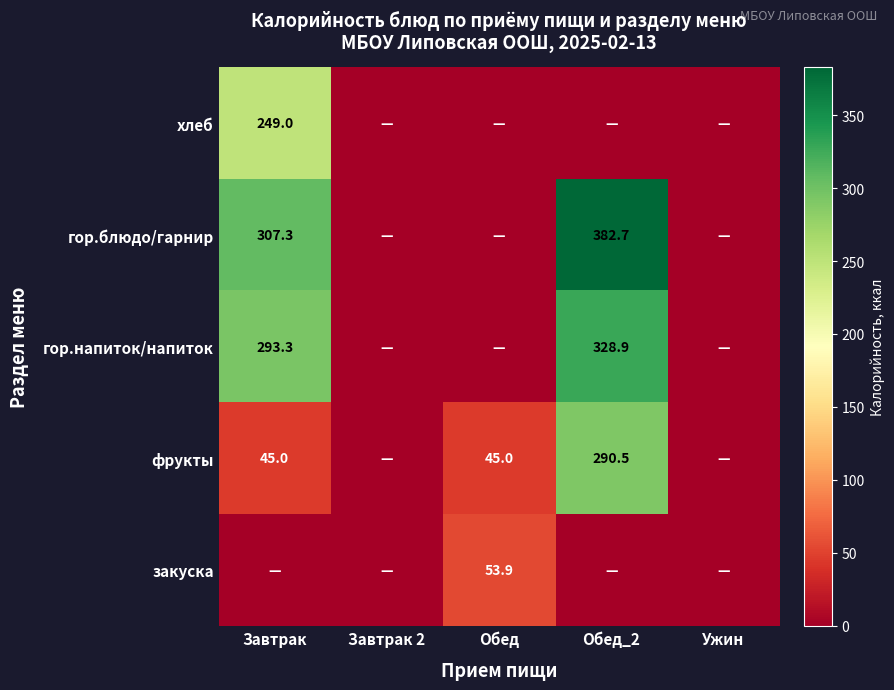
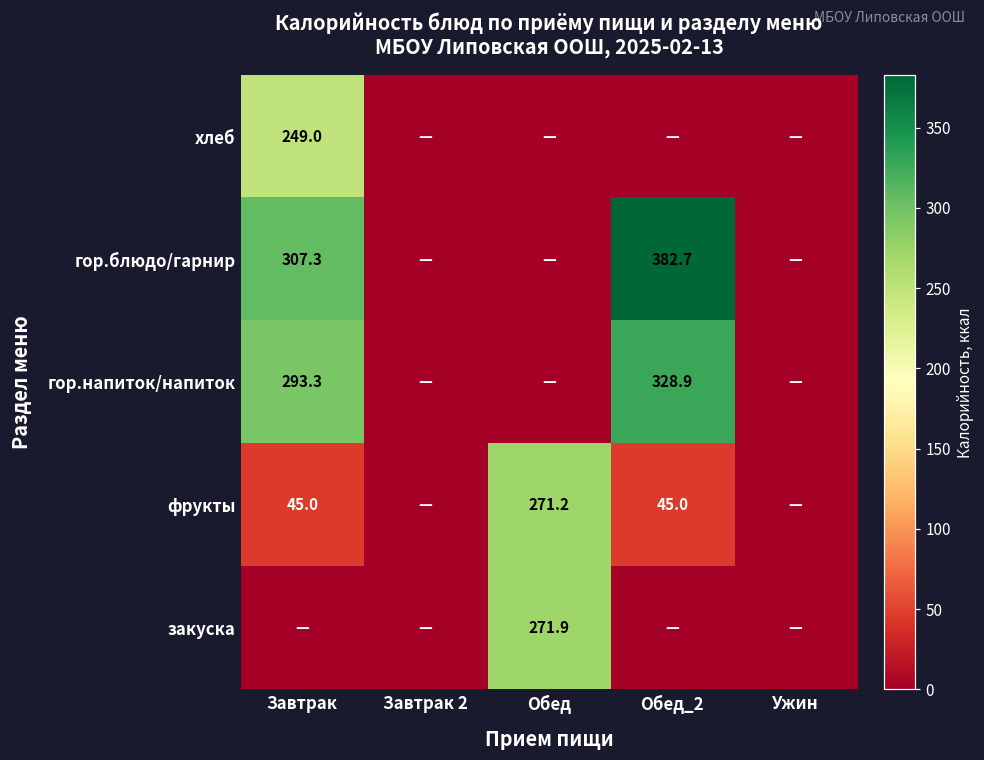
  {
    "хлеб": {
      "Завтрак": 249.0
    },
    "гор.блюдо/гарнир": {
      "Завтрак": 307.3,
      "Обед_2": 382.7
    },
    "гор.напиток/напиток": {
      "Завтрак": 293.3,
      "Обед_2": 328.9
    },
    "фрукты": {
      "Завтрак": 45.0,
-     "Обед": 45.0,
-     "Обед_2": 290.5
+     "Обед": 271.2,
+     "Обед_2": 45.0
    },
    "закуска": {
-     "Обед": 53.9
+     "Обед": 271.9
    }
  }
